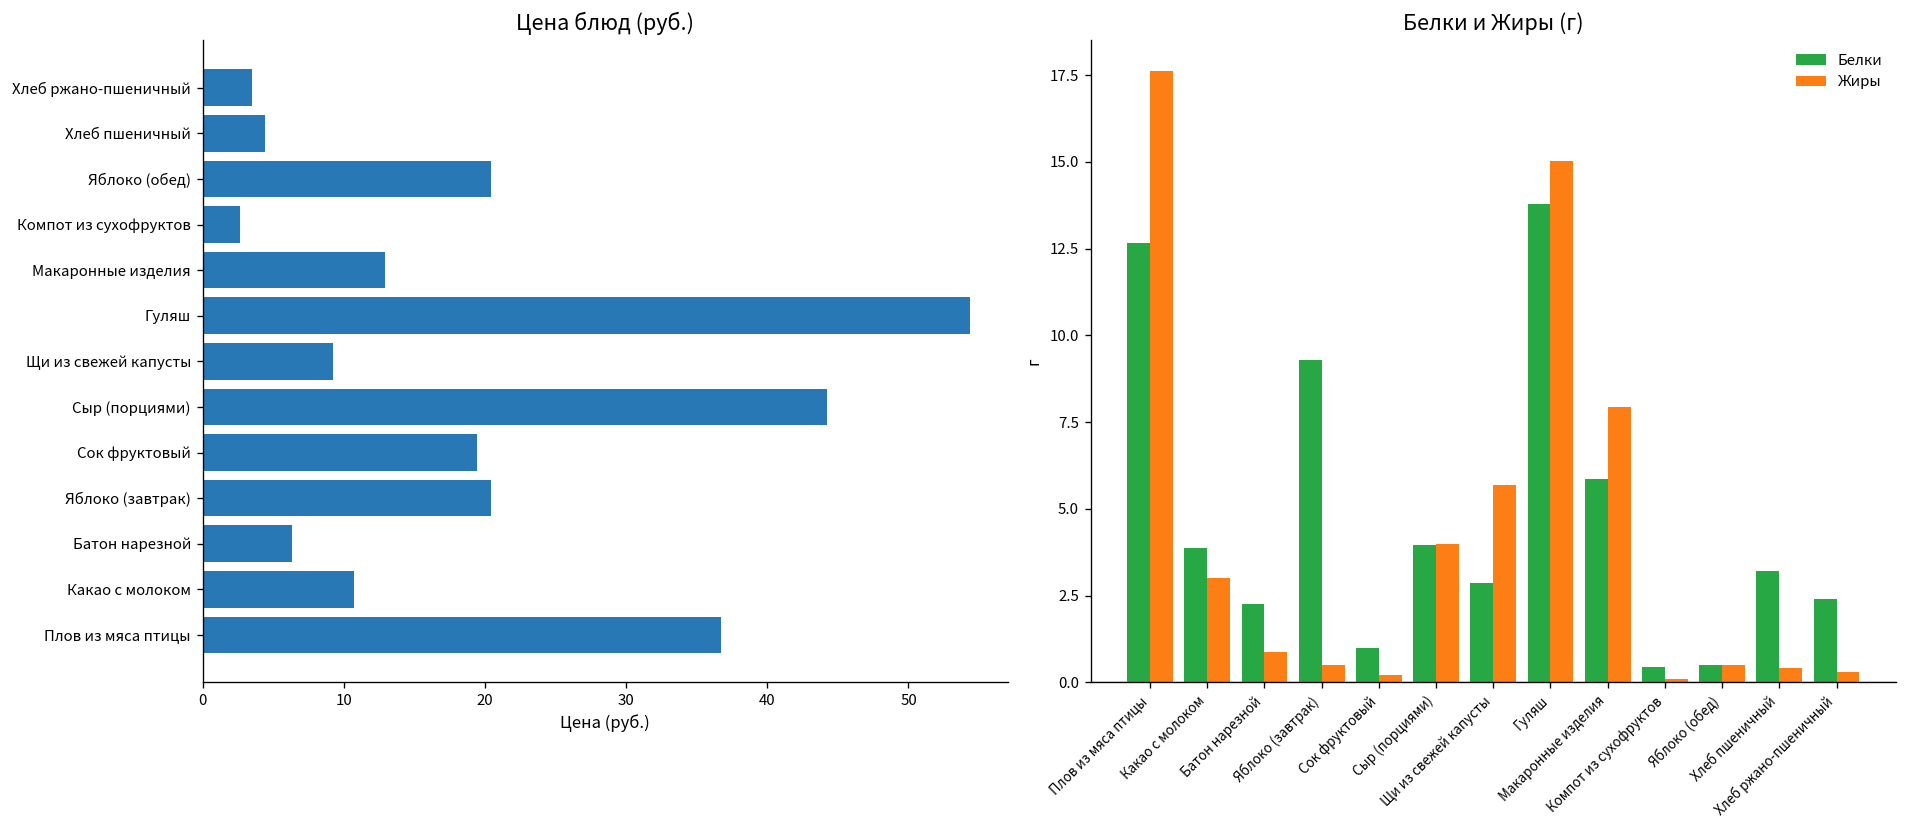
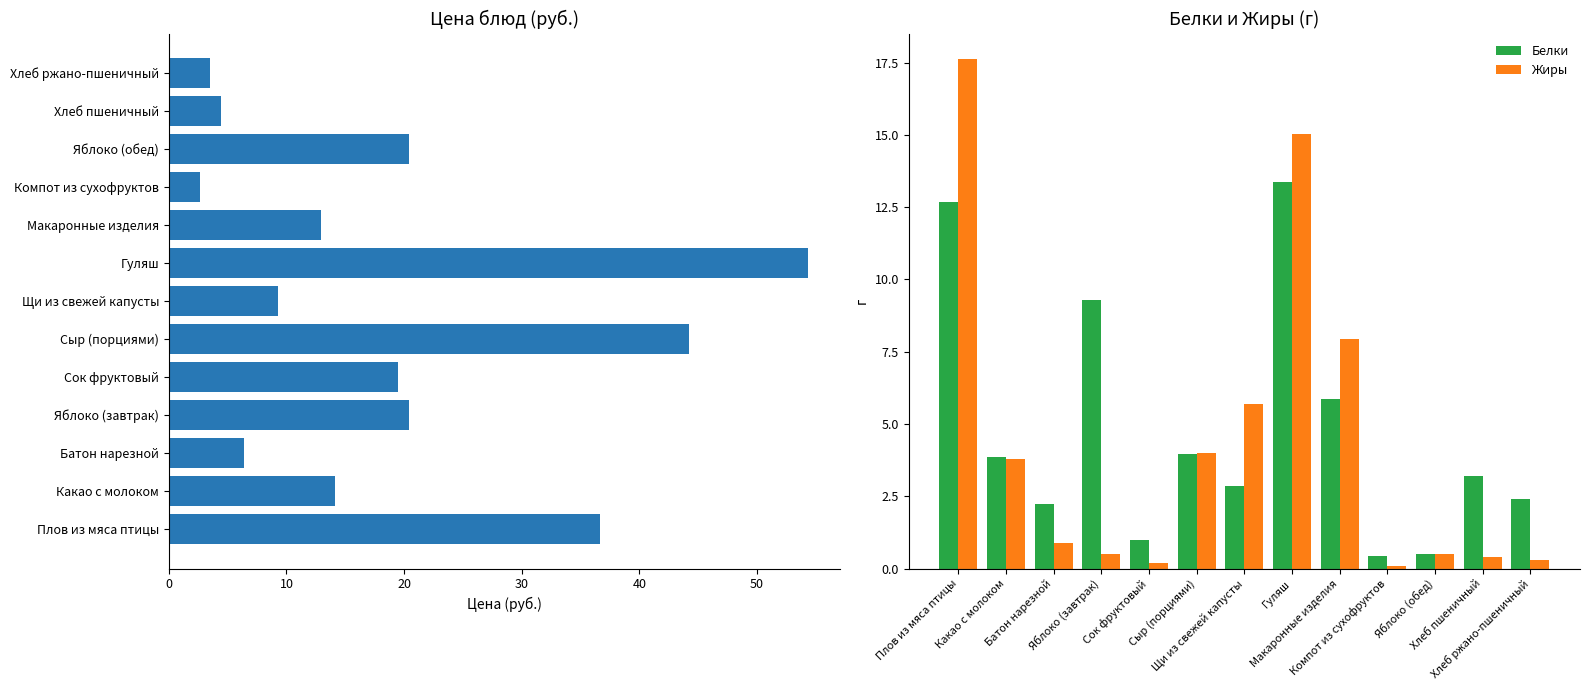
  {
    "Цена блюд (руб.)": {
      "Хлеб ржано-пшеничный": 3.5,
      "Хлеб пшеничный": 4.4,
      "Яблоко (обед)": 20.4,
      "Компот из сухофруктов": 2.6,
      "Макаронные изделия": 12.9,
      "Гуляш": 54.3,
      "Щи из свежей капусты": 9.2,
      "Сыр (порциями)": 44.2,
      "Сок фруктовый": 19.5,
      "Яблоко (завтрак)": 20.4,
      "Батон нарезной": 6.4,
-     "Какао с молоком": 10.7,
+     "Какао с молоком": 14.1,
      "Плов из мяса птицы": 36.7
    },
    "Белки и Жиры (г)": {
      "Белки": {
        "Плов из мяса птицы": 12.7,
        "Какао с молоком": 3.9,
        "Батон нарезной": 2.3,
        "Яблоко (завтрак)": 9.3,
        "Сок фруктовый": 1.0,
        "Сыр (порциями)": 4.0,
        "Щи из свежей капусты": 2.9,
-       "Гуляш": 13.8,
+       "Гуляш": 13.4,
        "Макаронные изделия": 5.9,
        "Компот из сухофруктов": 0.4,
        "Яблоко (обед)": 0.5,
        "Хлеб пшеничный": 3.2,
        "Хлеб ржано-пшеничный": 2.4
      },
      "Жиры": {
        "Плов из мяса птицы": 17.6,
-       "Какао с молоком": 3.0,
+       "Какао с молоком": 3.8,
        "Батон нарезной": 0.9,
        "Яблоко (завтрак)": 0.5,
        "Сок фруктовый": 0.2,
        "Сыр (порциями)": 4.0,
        "Щи из свежей капусты": 5.7,
        "Гуляш": 15.0,
        "Макаронные изделия": 7.9,
        "Компот из сухофруктов": 0.1,
        "Яблоко (обед)": 0.5,
        "Хлеб пшеничный": 0.4,
        "Хлеб ржано-пшеничный": 0.3
      }
    }
  }
